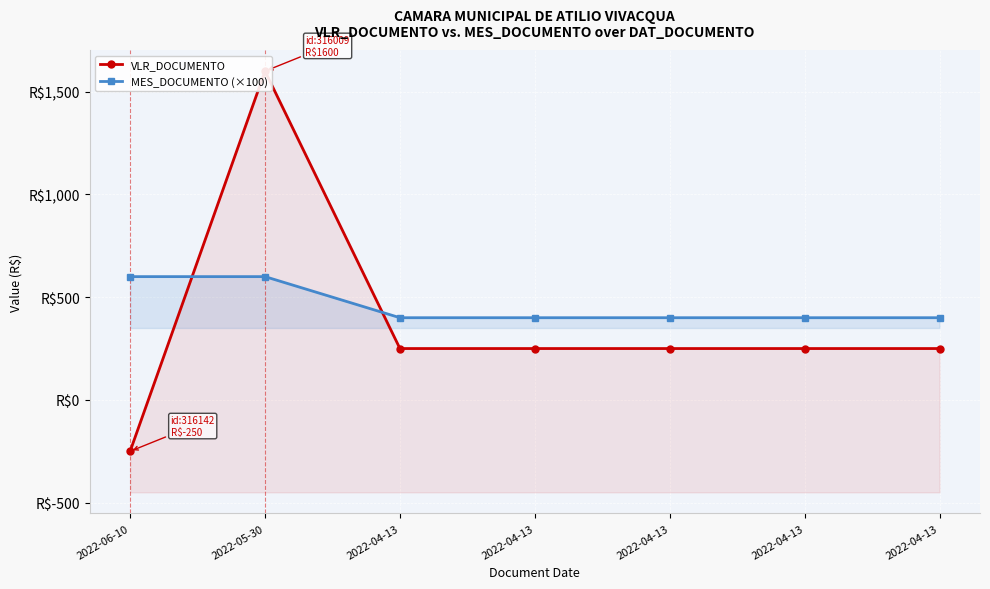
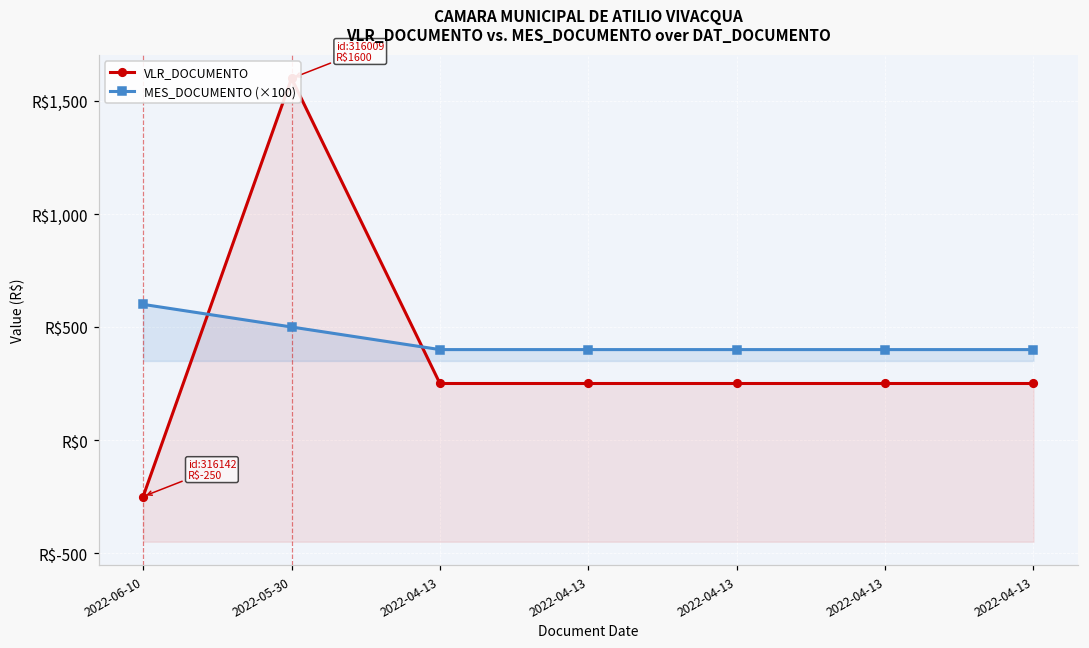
  {
    "MES_DOCUMENTO (×100)": {
      "2022-06-10": "R$600",
-     "2022-05-30": "R$600"
+     "2022-05-30": "R$500"
    }
  }
